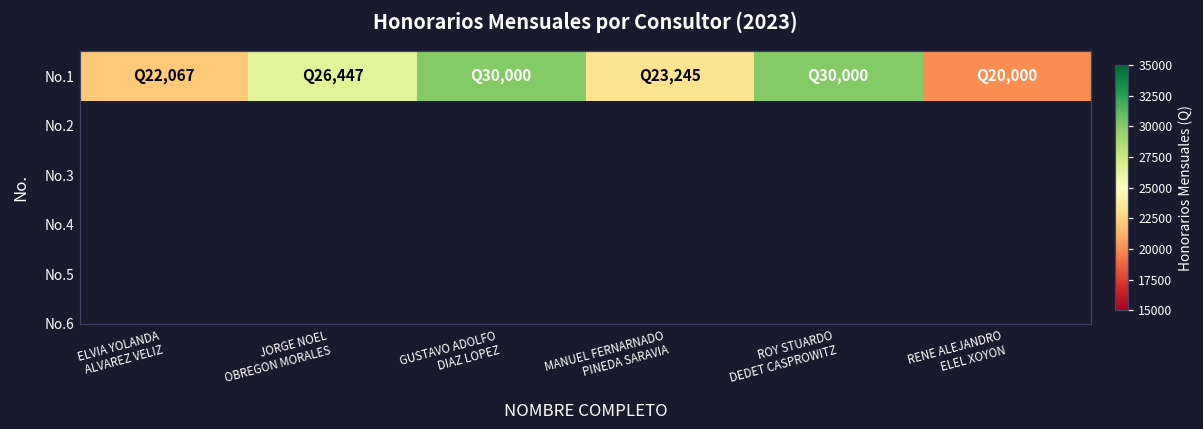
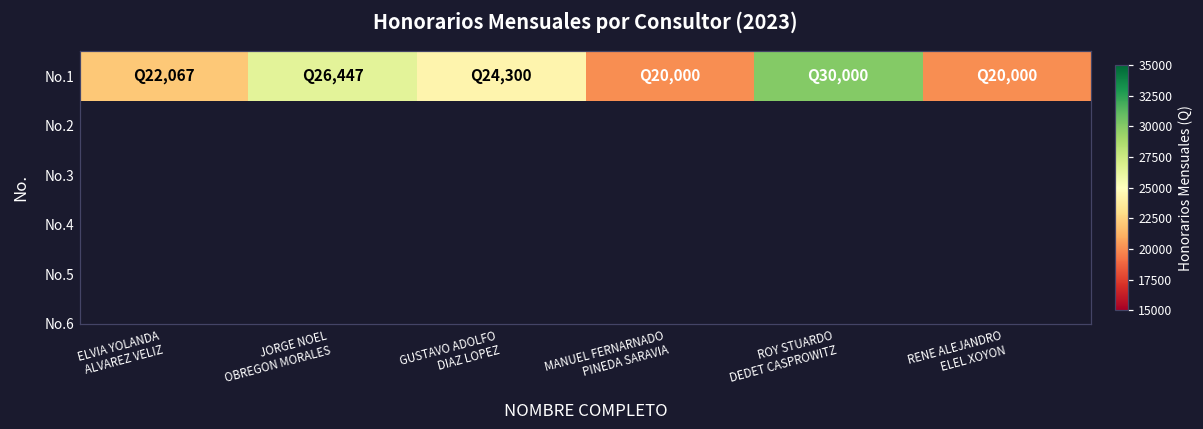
  {
    "No.1": {
-     "GUSTAVO ADOLFO DIAZ LOPEZ": "30,000",
-     "MANUEL FERNARNADO PINEDA SARAVIA": "23,245"
+     "GUSTAVO ADOLFO DIAZ LOPEZ": "24,300",
+     "MANUEL FERNARNADO PINEDA SARAVIA": "20,000"
    }
  }
